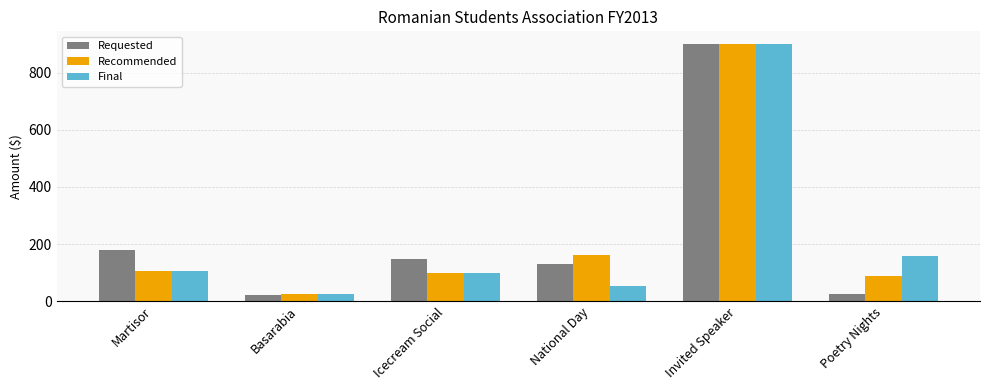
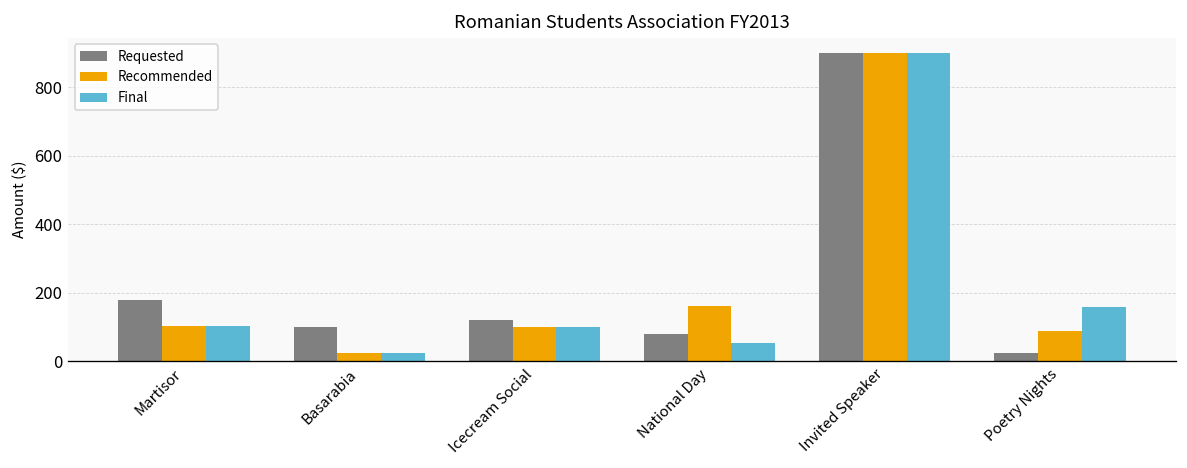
  {
    "Requested": {
      "Martisor": 180,
-     "Basarabia": 20,
-     "Icecream Social": 150,
-     "National Day": 130,
+     "Basarabia": 100,
+     "Icecream Social": 120,
+     "National Day": 80,
      "Invited Speaker": 900,
      "Poetry Nights": 30
    },
    "Recommended": {
      "Martisor": 110,
      "Basarabia": 30,
      "Icecream Social": 100,
      "National Day": 160,
      "Invited Speaker": 900,
      "Poetry Nights": 90
    },
    "Final": {
      "Martisor": 110,
      "Basarabia": 30,
      "Icecream Social": 100,
      "National Day": 60,
      "Invited Speaker": 900,
      "Poetry Nights": 160
    }
  }
